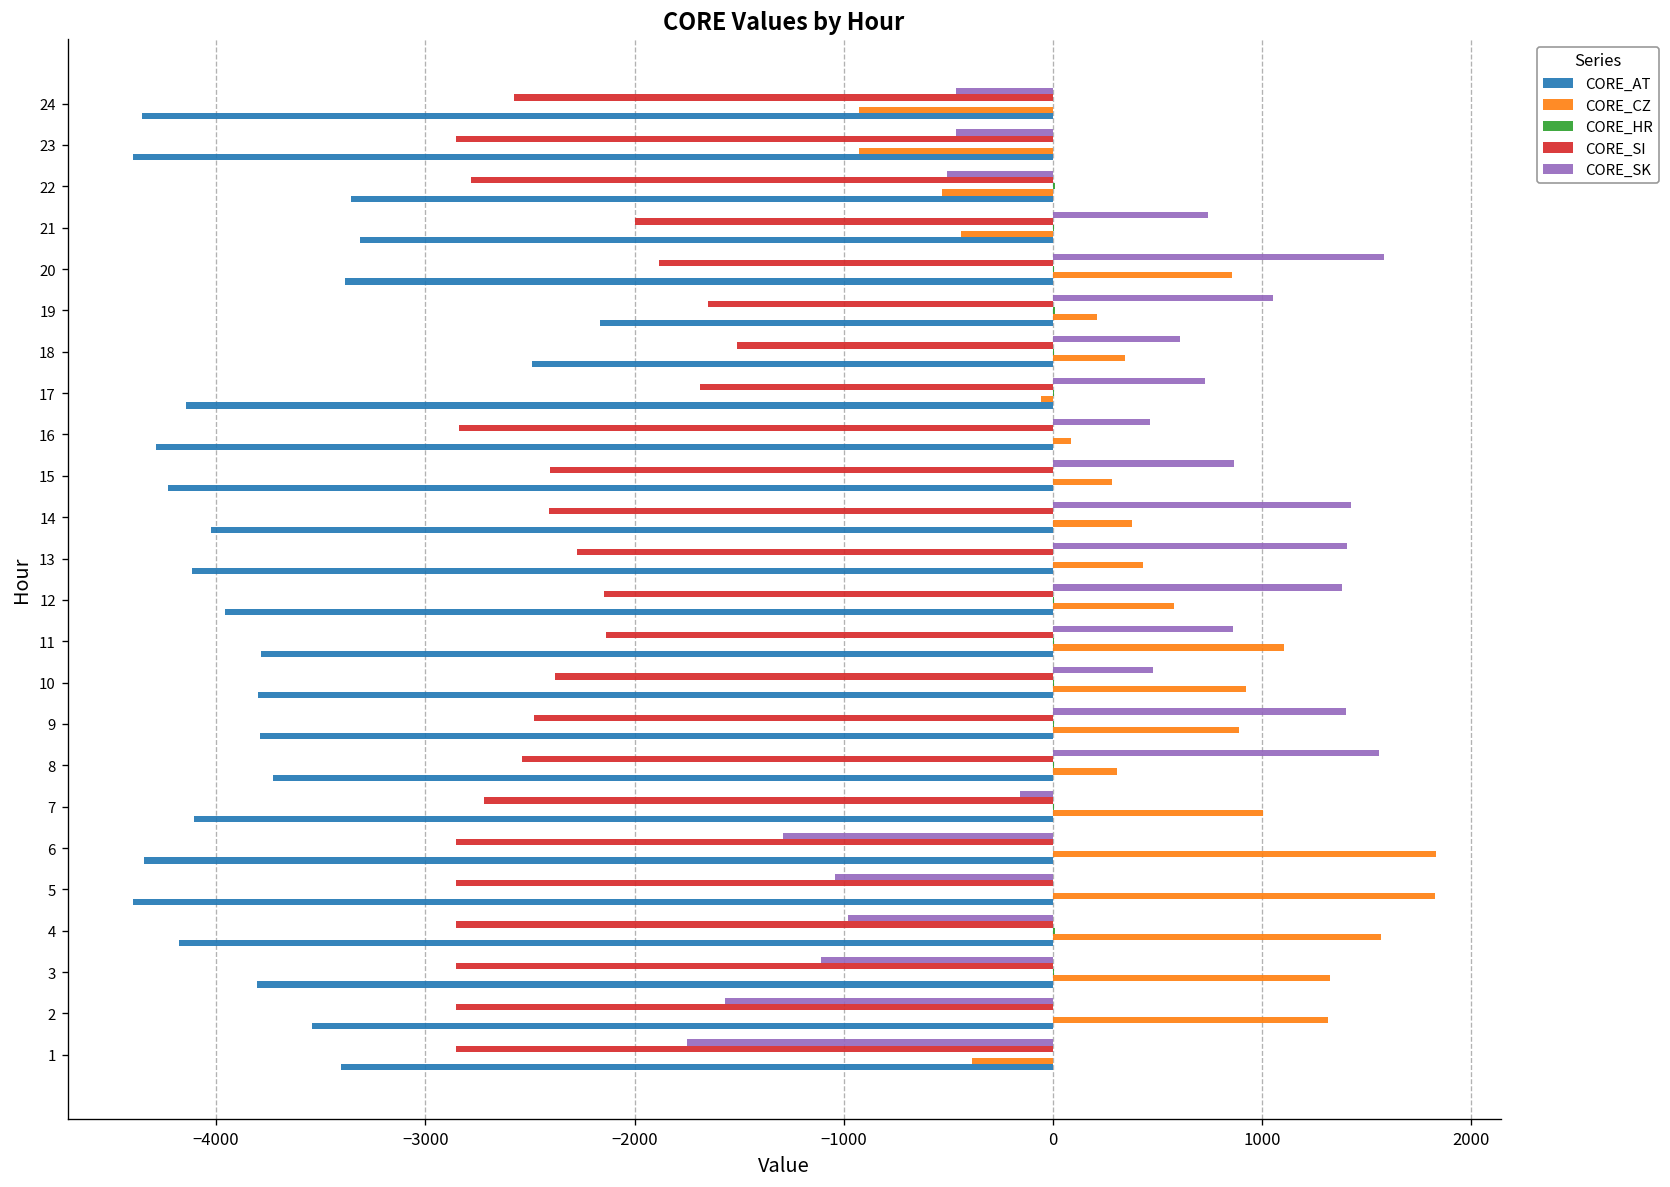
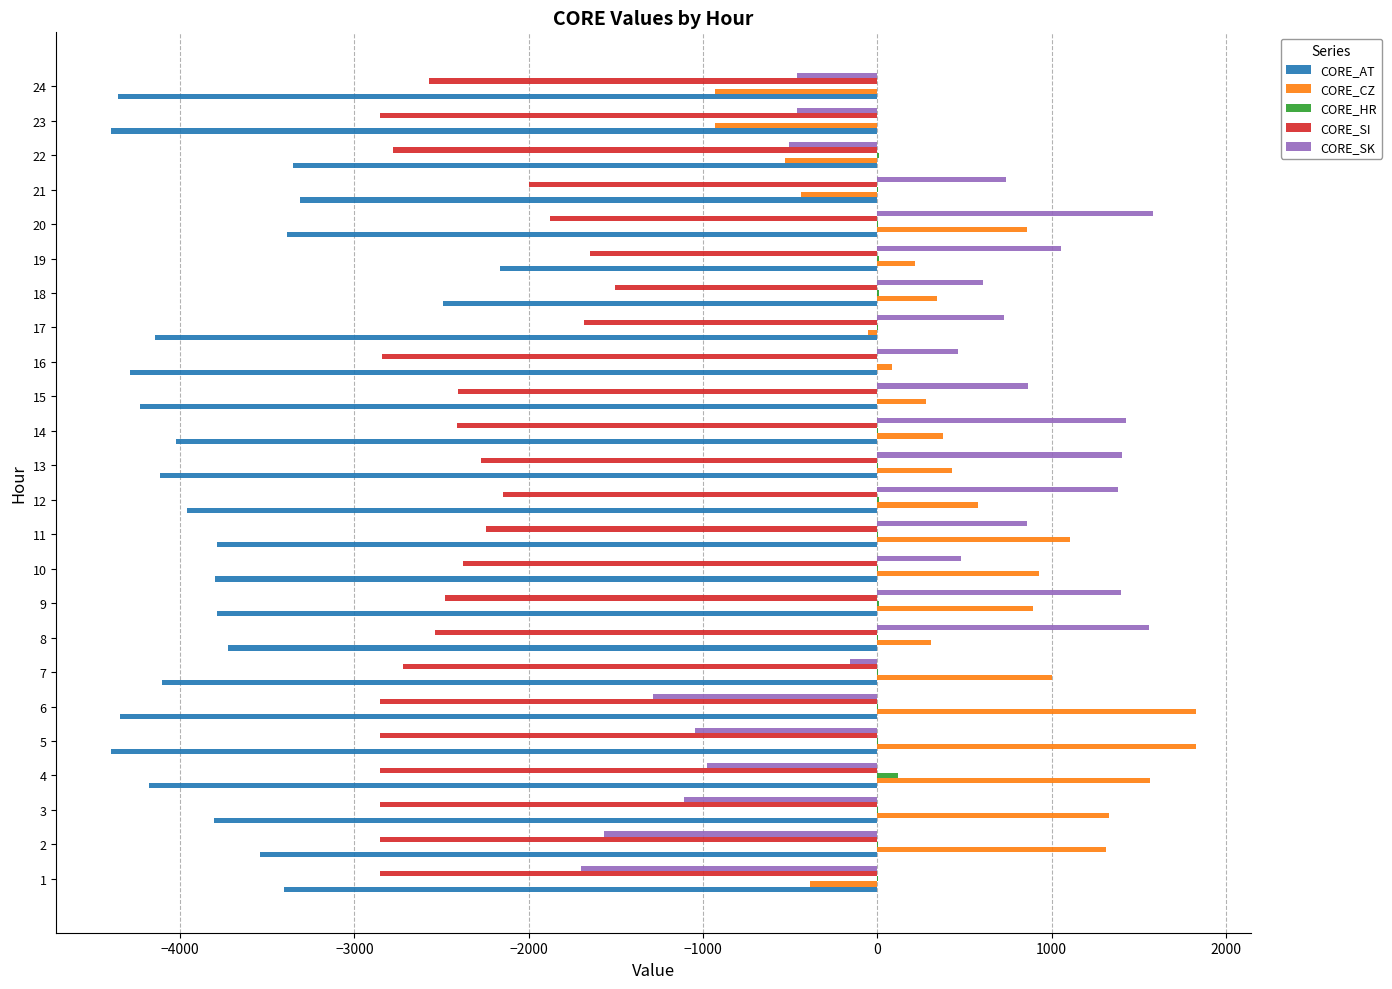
  {
    "CORE_AT": {
      "24": -4360,
      "23": -4400,
      "22": -3360,
      "21": -3310,
      "20": -3390,
      "19": -2170,
      "18": -2490,
      "17": -4150,
      "16": -4290,
      "15": -4230,
      "14": -4020,
      "13": -4120,
      "12": -3960,
      "11": -3790,
      "10": -3800,
      "9": -3790,
      "8": -3730,
      "7": -4100,
      "6": -4350,
      "5": -4400,
      "4": -4180,
      "3": -3810,
      "2": -3540,
      "1": -3400
    },
    "CORE_CZ": {
      "24": -930,
      "23": -930,
      "22": -530,
      "21": -440,
      "20": 860,
      "19": 210,
      "18": 340,
      "17": -60,
      "16": 90,
      "15": 280,
      "14": 380,
      "13": 430,
      "12": 580,
      "11": 1100,
      "10": 930,
      "9": 890,
      "8": 310,
      "7": 1000,
      "6": 1830,
      "5": 1830,
      "4": 1570,
      "3": 1330,
      "2": 1310,
      "1": -390
    },
    "CORE_HR": {
      "24": 0,
      "23": 0,
      "16": 0,
      "15": 0,
-     "4": 10
+     "4": 120
    },
    "CORE_SI": {
      "24": -2580,
      "23": -2850,
      "22": -2780,
      "21": -2000,
      "20": -1880,
      "19": -1650,
      "18": -1510,
      "17": -1690,
      "16": -2840,
      "15": -2410,
      "14": -2410,
      "13": -2280,
      "12": -2150,
-     "11": -2140,
+     "11": -2250,
      "10": -2380,
      "9": -2480,
      "8": -2540,
      "7": -2720,
      "6": -2850,
      "5": -2850,
      "4": -2850,
      "3": -2850,
      "2": -2850,
      "1": -2850
    },
    "CORE_SK": {
      "24": -460,
      "23": -460,
      "22": -510,
      "21": 740,
      "20": 1580,
      "19": 1050,
      "18": 610,
      "17": 730,
      "16": 460,
      "15": 860,
      "14": 1430,
      "13": 1400,
      "12": 1380,
      "11": 860,
      "10": 480,
      "9": 1400,
      "8": 1560,
      "7": -160,
      "6": -1290,
      "5": -1040,
      "4": -980,
      "3": -1110,
      "2": -1570,
-     "1": -1750
+     "1": -1700
    }
  }
